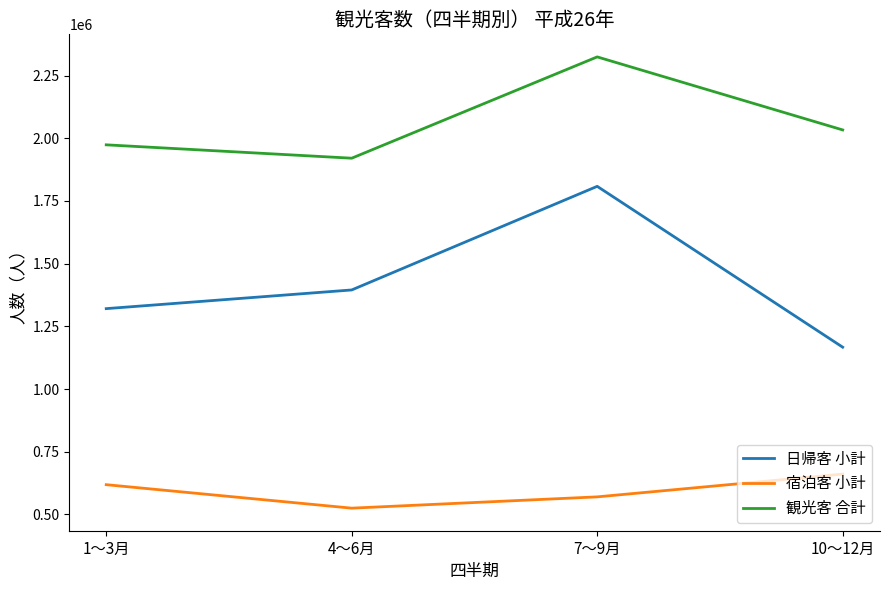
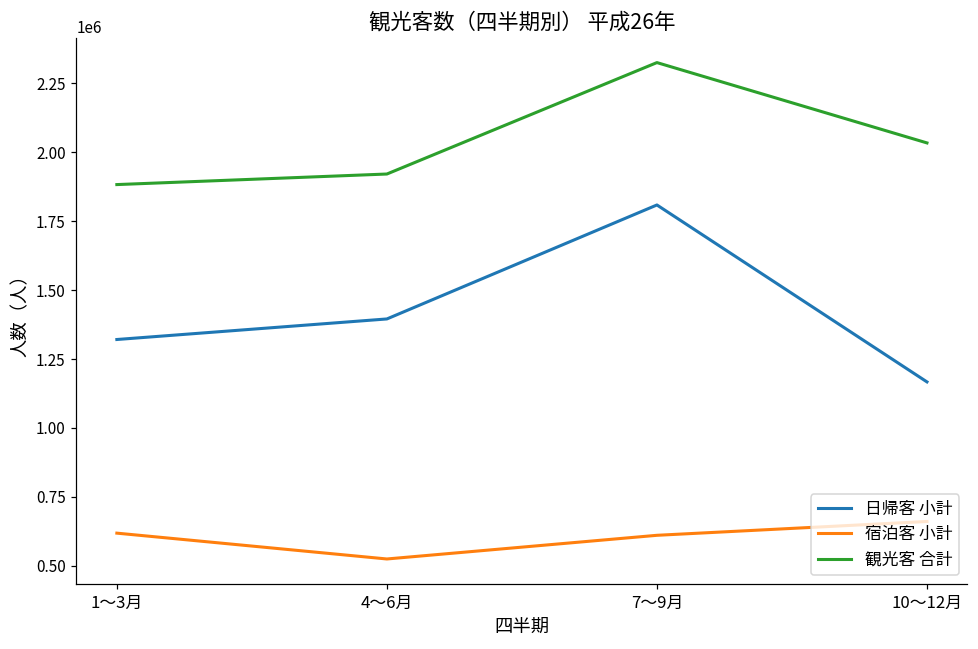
  {
    "日帰客 小計": {
      "1～3月": 1320000,
      "4～6月": 1400000,
      "7～9月": 1810000,
      "10～12月": 1170000
    },
    "宿泊客 小計": {
      "1～3月": 620000,
      "4～6月": 530000,
-     "7～9月": 570000
+     "7～9月": 610000
    },
    "観光客 合計": {
-     "1～3月": 1970000,
+     "1～3月": 1880000,
      "4～6月": 1920000,
      "7～9月": 2320000,
      "10～12月": 2030000
    }
  }
